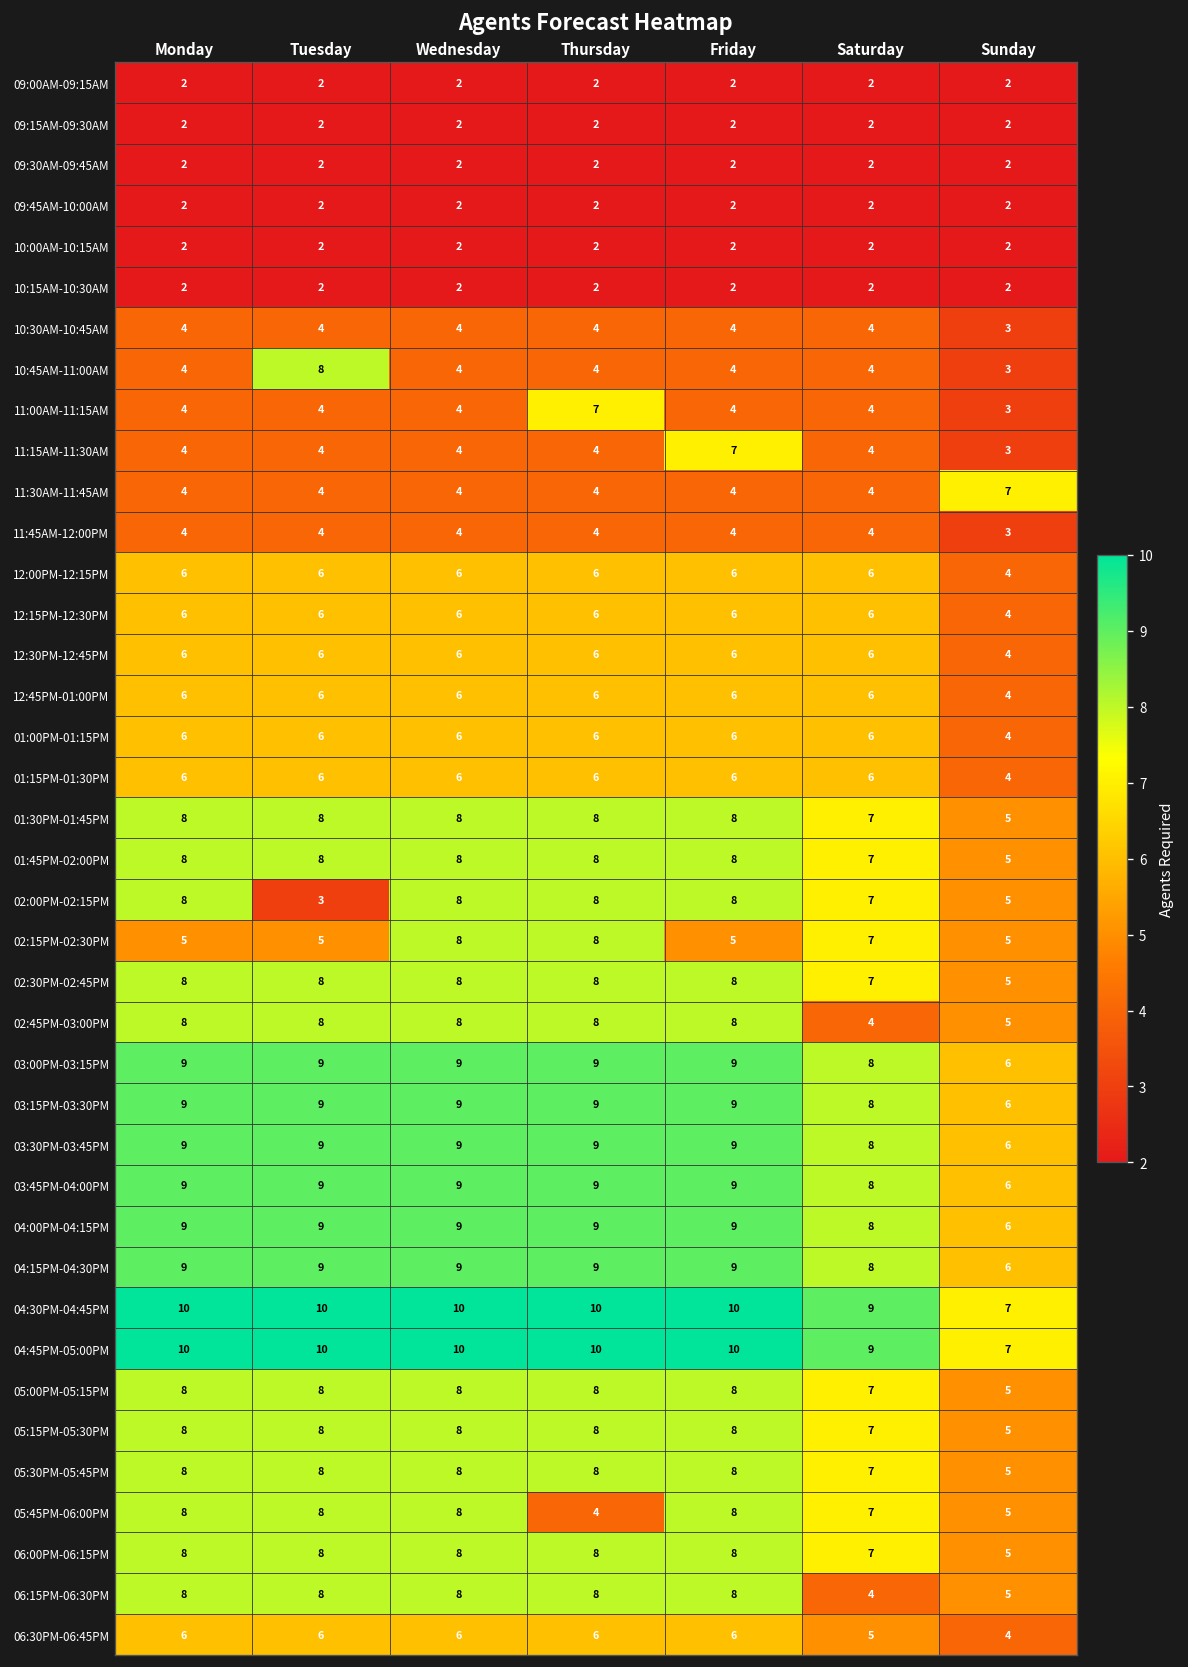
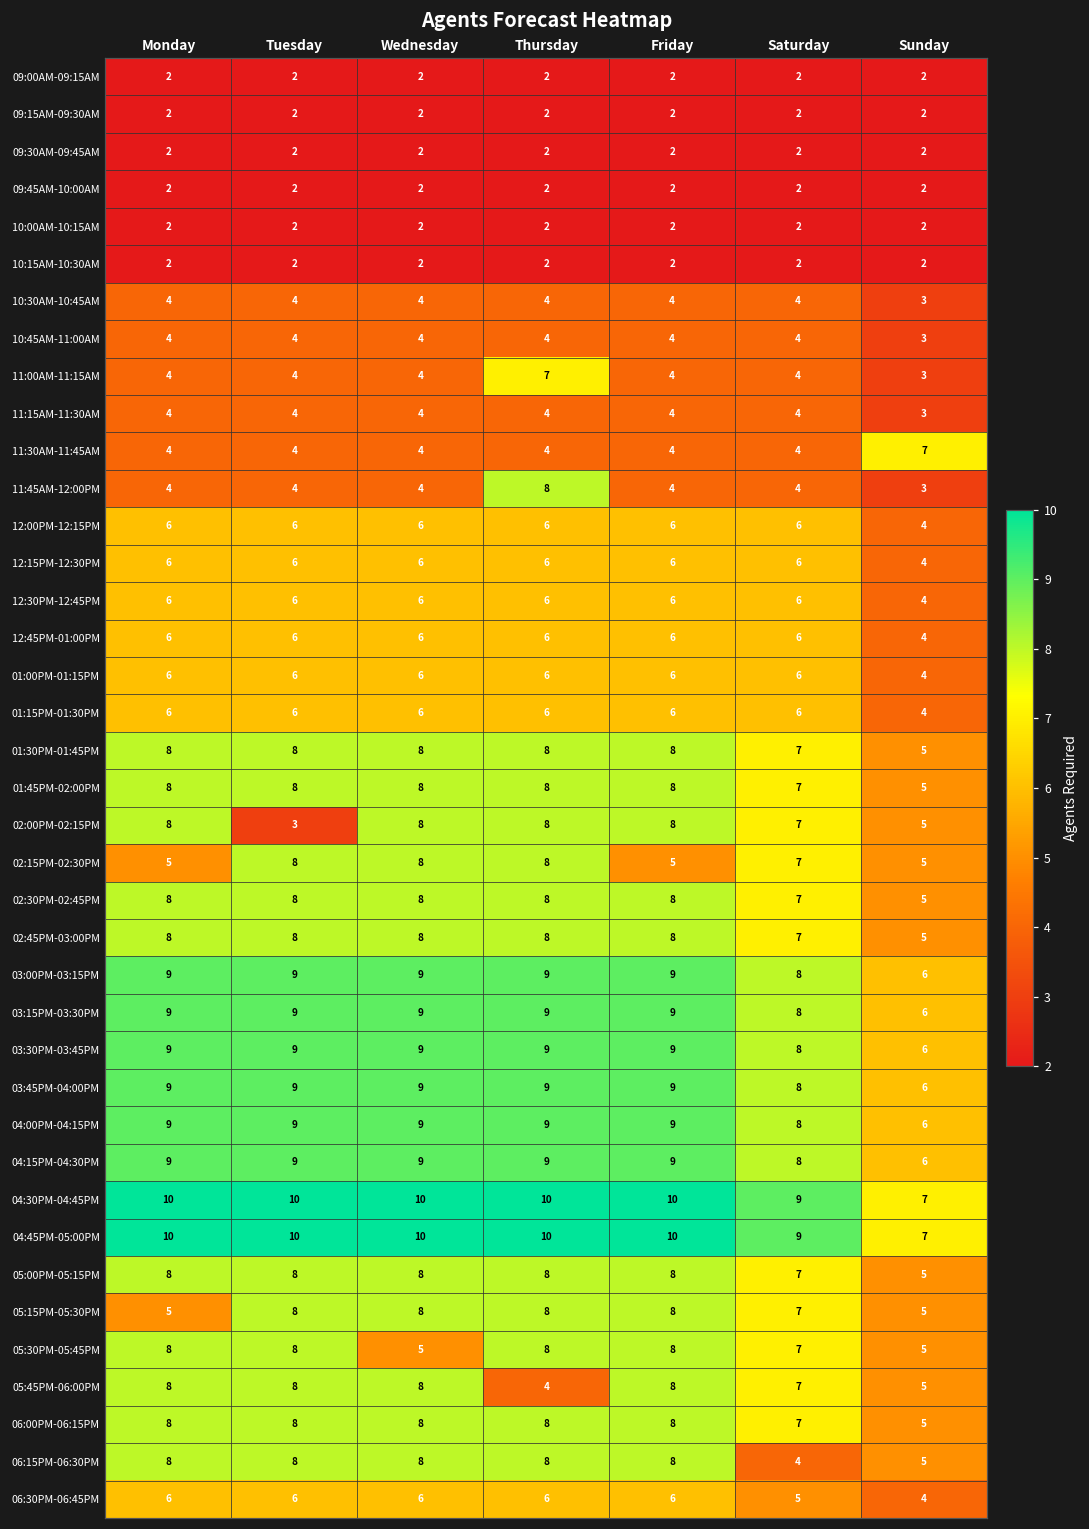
  {
    "10:45AM-11:00AM": {
      "Monday": 4,
-     "Tuesday": 8,
+     "Tuesday": 4,
      "Wednesday": 4,
      "Thursday": 4,
      "Friday": 4,
      "Saturday": 4,
      "Sunday": 3
    },
    "11:15AM-11:30AM": {
      "Monday": 4,
      "Tuesday": 4,
      "Wednesday": 4,
      "Thursday": 4,
-     "Friday": 7,
+     "Friday": 4,
      "Saturday": 4,
      "Sunday": 3
    },
    "11:45AM-12:00PM": {
      "Monday": 4,
      "Tuesday": 4,
      "Wednesday": 4,
-     "Thursday": 4,
+     "Thursday": 8,
      "Friday": 4,
      "Saturday": 4,
      "Sunday": 3
    },
    "02:15PM-02:30PM": {
      "Monday": 5,
-     "Tuesday": 5,
+     "Tuesday": 8,
      "Wednesday": 8,
      "Thursday": 8,
      "Friday": 5,
      "Saturday": 7,
      "Sunday": 5
    },
    "02:45PM-03:00PM": {
      "Monday": 8,
      "Tuesday": 8,
      "Wednesday": 8,
      "Thursday": 8,
      "Friday": 8,
-     "Saturday": 4,
+     "Saturday": 7,
      "Sunday": 5
    },
    "05:15PM-05:30PM": {
-     "Monday": 8,
+     "Monday": 5,
      "Tuesday": 8,
      "Wednesday": 8,
      "Thursday": 8,
      "Friday": 8,
      "Saturday": 7,
      "Sunday": 5
    },
    "05:30PM-05:45PM": {
      "Monday": 8,
      "Tuesday": 8,
-     "Wednesday": 8,
+     "Wednesday": 5,
      "Thursday": 8,
      "Friday": 8,
      "Saturday": 7,
      "Sunday": 5
    }
  }
